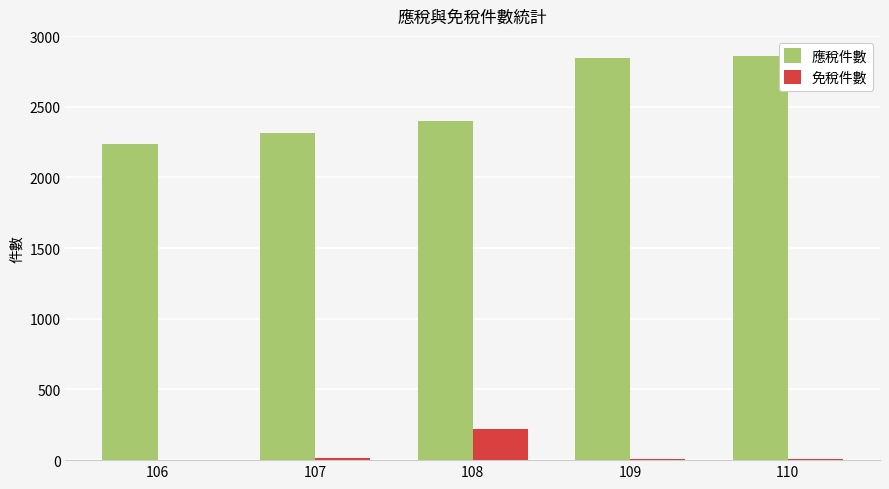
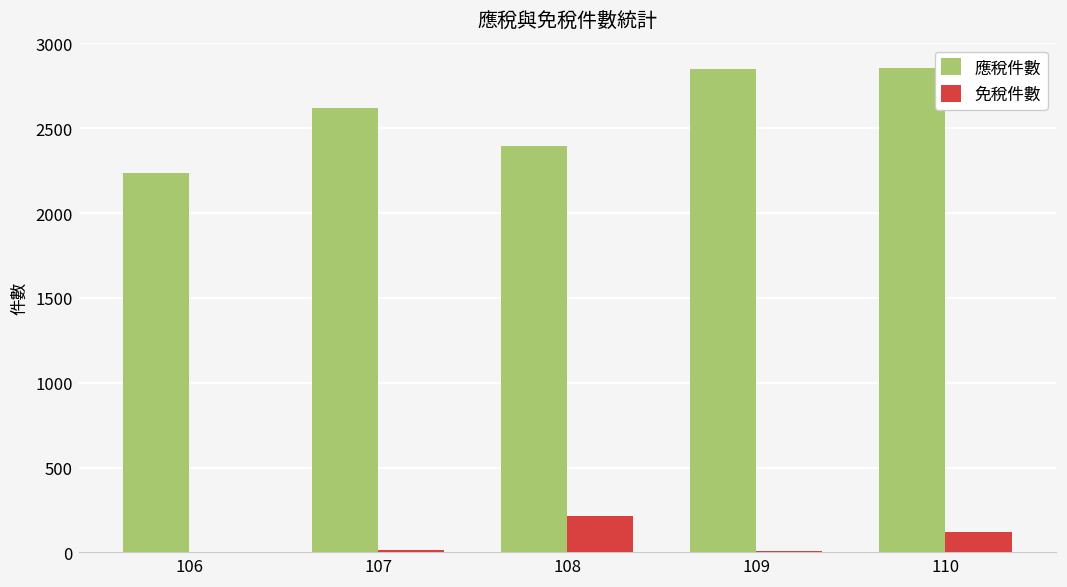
  {
    "應稅件數": {
      "106": 2240,
-     "107": 2320,
+     "107": 2620,
      "108": 2400,
      "109": 2850,
      "110": 2860
    },
    "免稅件數": {
      "106": 0,
      "108": 220,
-     "110": 10
+     "110": 120
    }
  }
